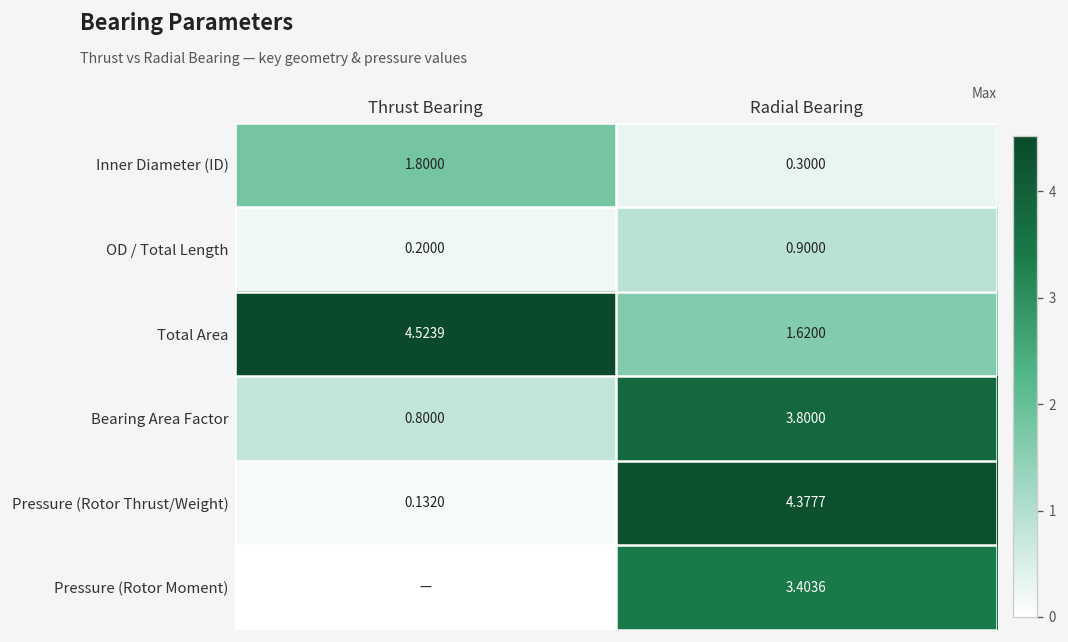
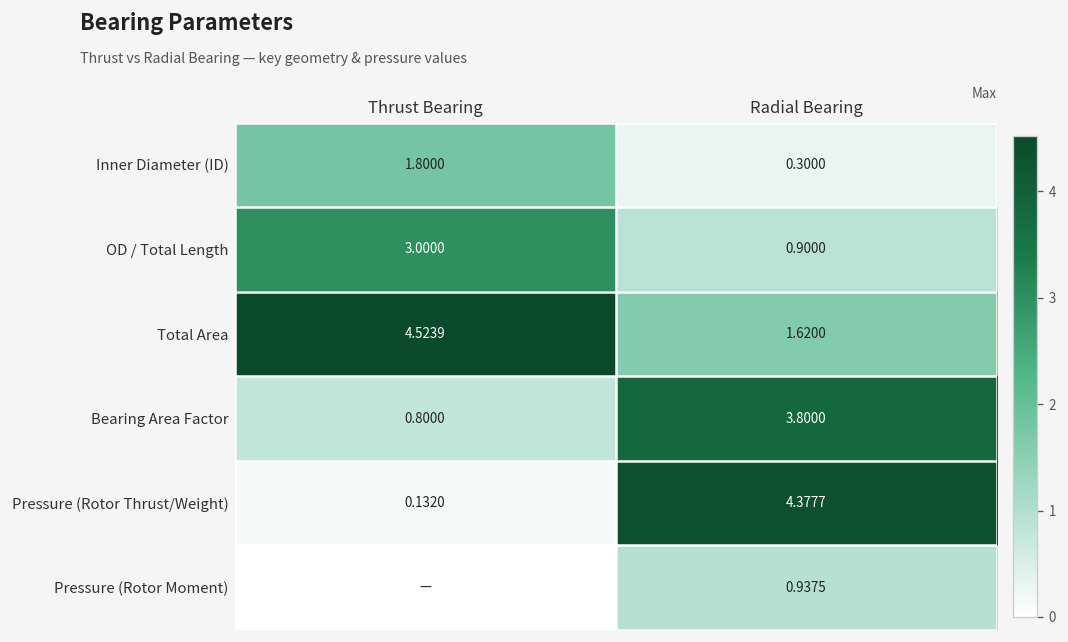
  {
    "Inner Diameter (ID)": {
      "Thrust Bearing": 1.8000,
      "Radial Bearing": 0.3000
    },
    "OD / Total Length": {
-     "Thrust Bearing": 0.2000,
+     "Thrust Bearing": 3.0000,
      "Radial Bearing": 0.9000
    },
    "Total Area": {
      "Thrust Bearing": 4.5239,
      "Radial Bearing": 1.6200
    },
    "Bearing Area Factor": {
      "Thrust Bearing": 0.8000,
      "Radial Bearing": 3.8000
    },
    "Pressure (Rotor Thrust/Weight)": {
      "Thrust Bearing": 0.1320,
      "Radial Bearing": 4.3777
    },
    "Pressure (Rotor Moment)": {
-     "Radial Bearing": 3.4036
+     "Radial Bearing": 0.9375
    }
  }
